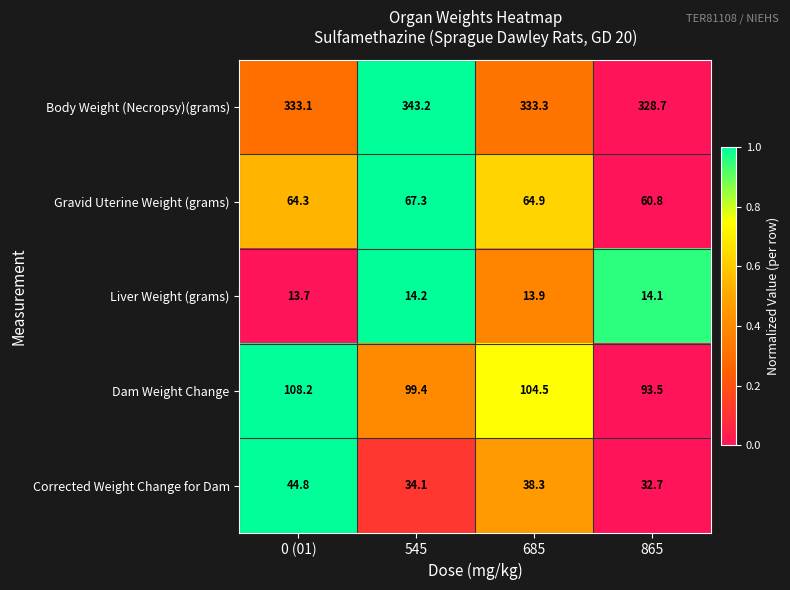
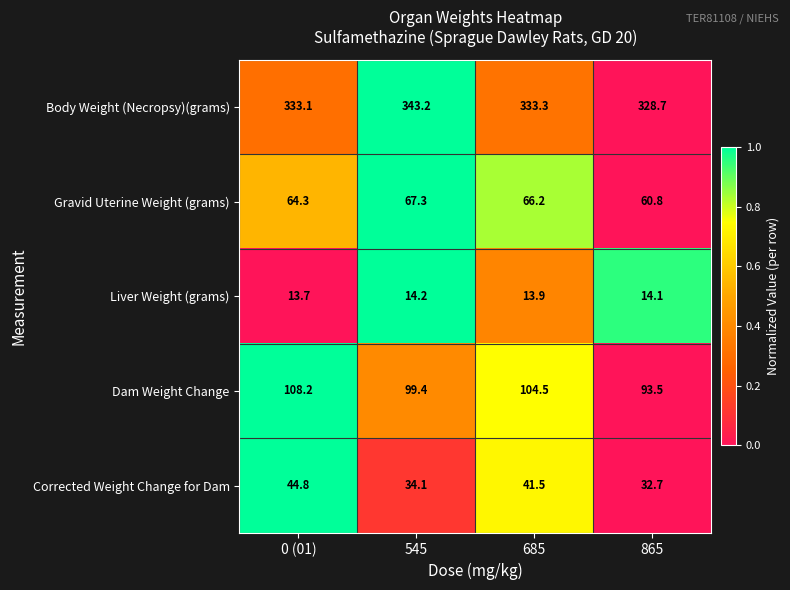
  {
    "Body Weight (Necropsy)(grams)": {
      "0 (01)": 333.1,
      "545": 343.2,
      "685": 333.3,
      "865": 328.7
    },
    "Gravid Uterine Weight (grams)": {
      "0 (01)": 64.3,
      "545": 67.3,
-     "685": 64.9,
+     "685": 66.2,
      "865": 60.8
    },
    "Liver Weight (grams)": {
      "0 (01)": 13.7,
      "545": 14.2,
      "685": 13.9,
      "865": 14.1
    },
    "Dam Weight Change": {
      "0 (01)": 108.2,
      "545": 99.4,
      "685": 104.5,
      "865": 93.5
    },
    "Corrected Weight Change for Dam": {
      "0 (01)": 44.8,
      "545": 34.1,
-     "685": 38.3,
+     "685": 41.5,
      "865": 32.7
    }
  }
